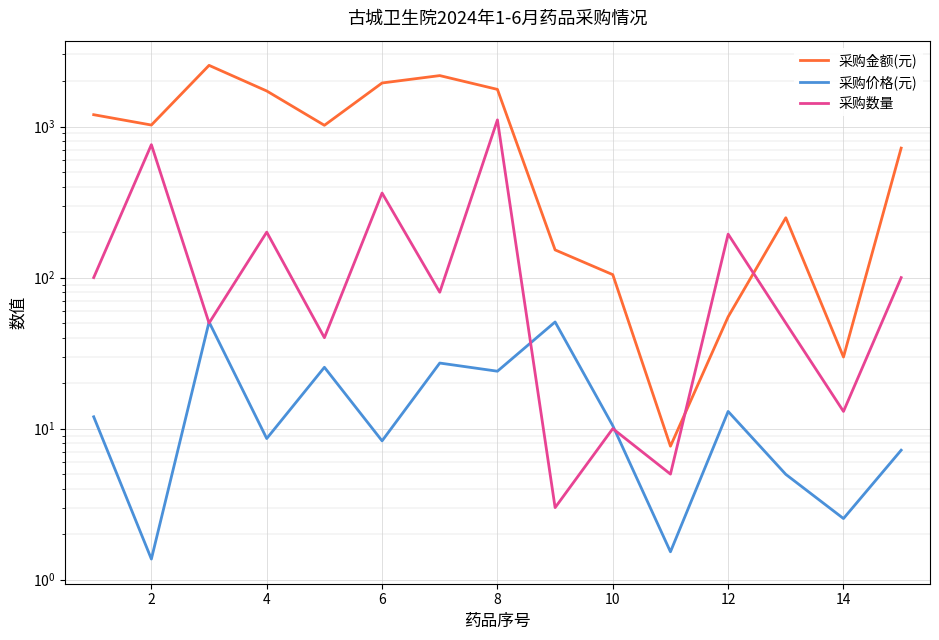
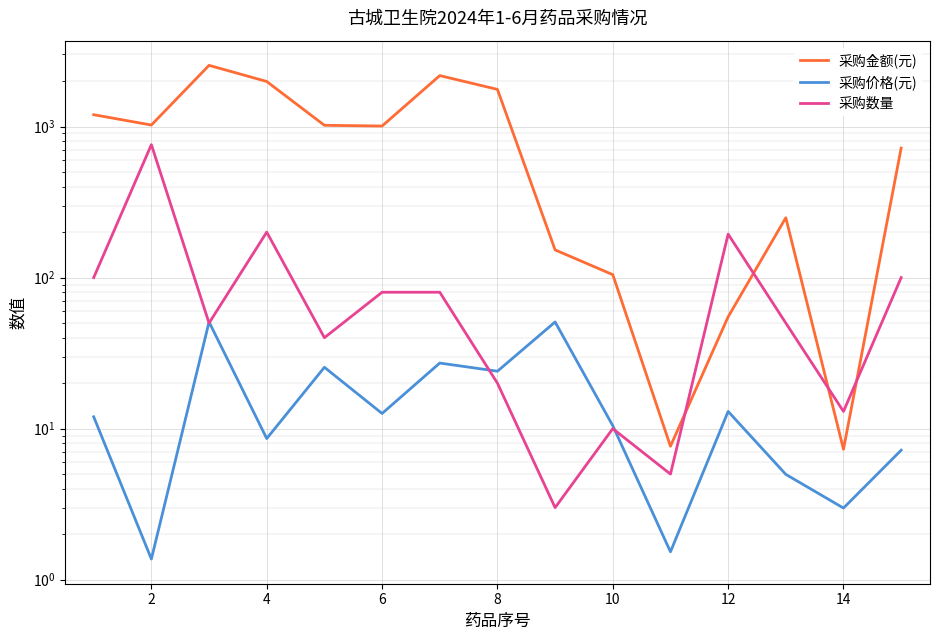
  {
    "采购金额(元)": {
      "2": 1000,
-     "4": 1700,
-     "6": 1900,
+     "4": 2000,
+     "6": 1000,
      "8": 1800,
      "10": 100,
      "12": 55,
-     "14": 30
+     "14": 7
    },
    "采购价格(元)": {
      "2": 1.4,
      "4": 9,
-     "6": 8,
+     "6": 13,
      "8": 24,
      "10": 10,
      "12": 13,
-     "14": 2.5
+     "14": 3.0
    },
    "采购数量": {
      "2": 800,
      "4": 200,
-     "6": 360,
-     "8": 1100,
+     "6": 80,
+     "8": 20,
      "10": 10,
      "12": 190,
      "14": 13
    }
  }
